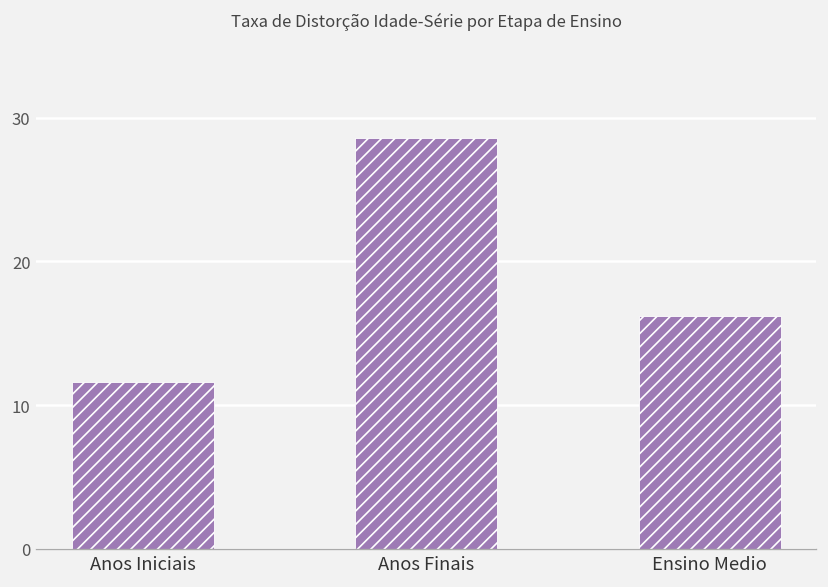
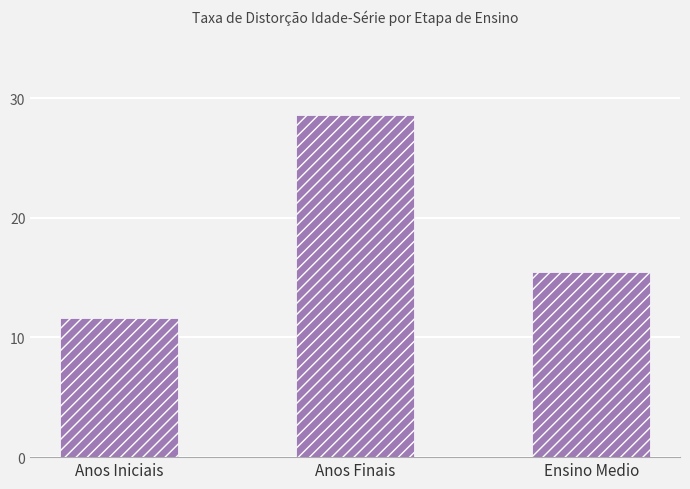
  {
    "Anos Iniciais": 11.6,
    "Anos Finais": 28.6,
-   "Ensino Medio": 16.2
+   "Ensino Medio": 15.5
  }
